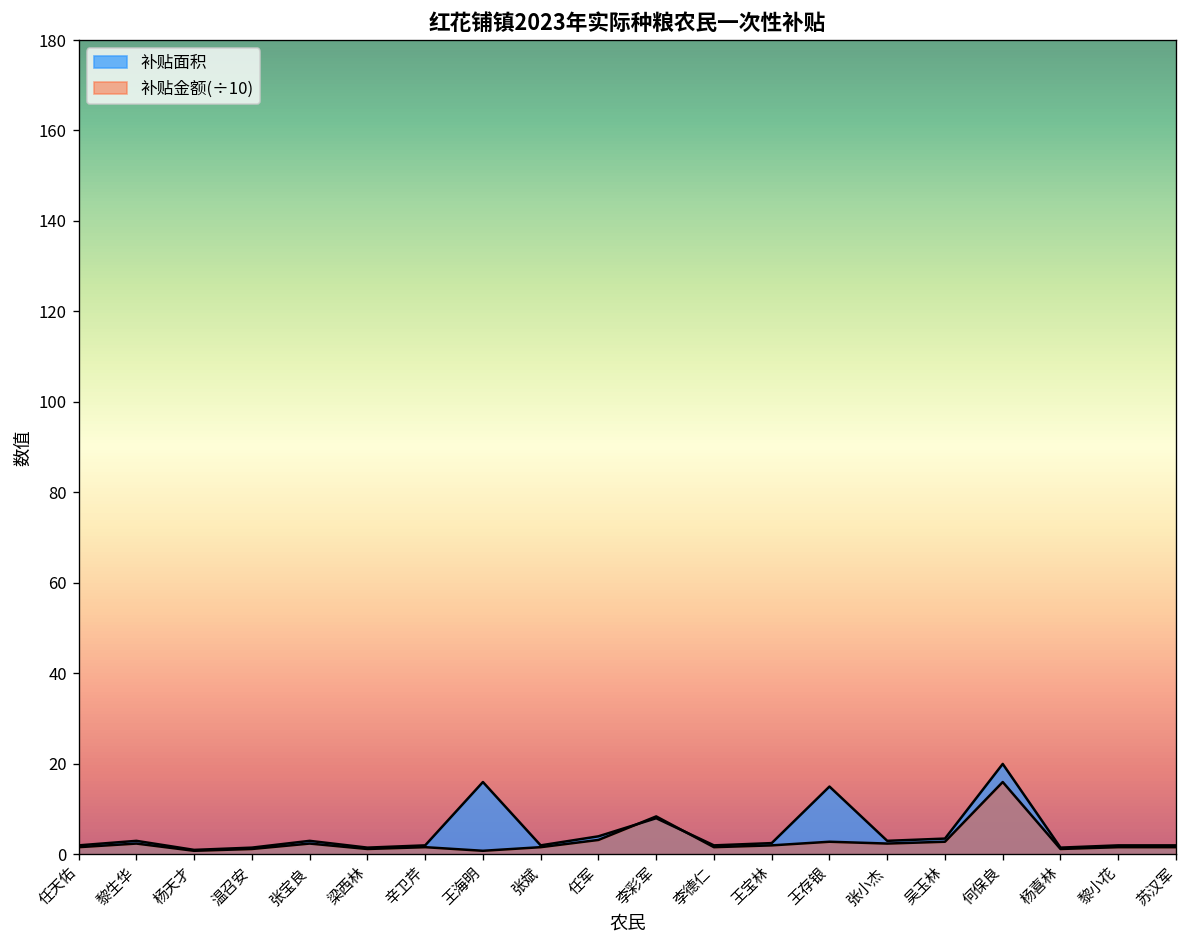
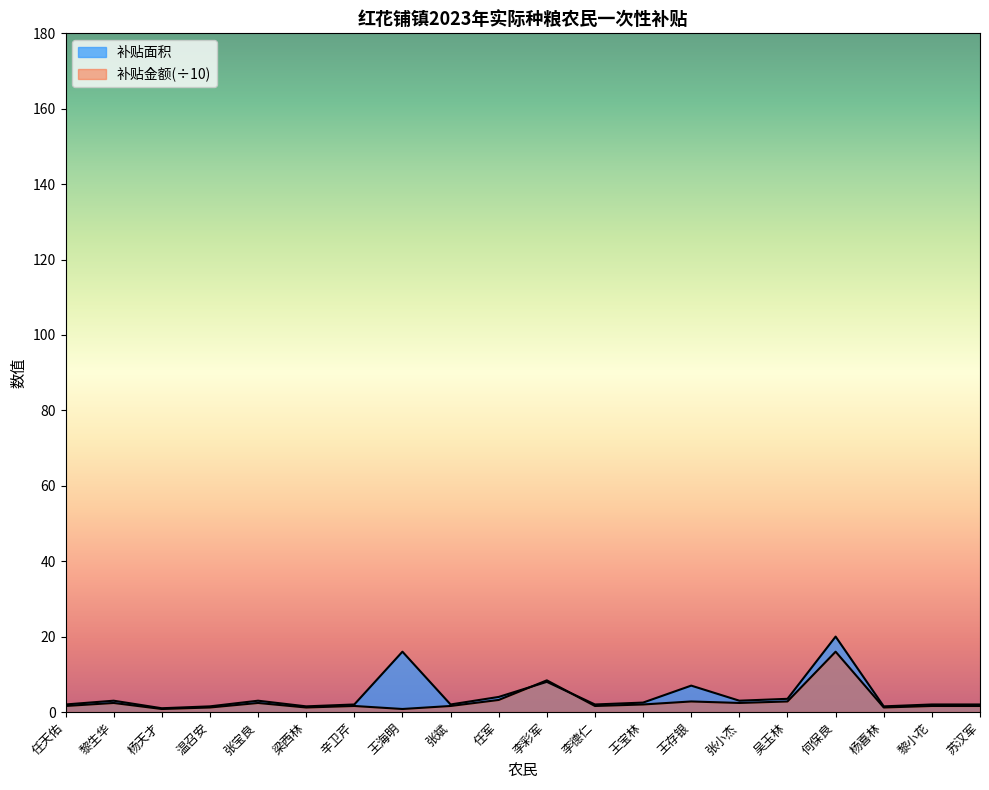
  {
    "补贴面积": {
      "王海明": 16,
      "任军": 4,
-     "王存银": 15,
+     "王存银": 7,
      "吴玉林": 4,
      "何保良": 20
    },
    "补贴金额(÷10)": {
      "王海明": 1,
      "任军": 3,
      "王存银": 3,
      "吴玉林": 3,
      "何保良": 16
    }
  }
